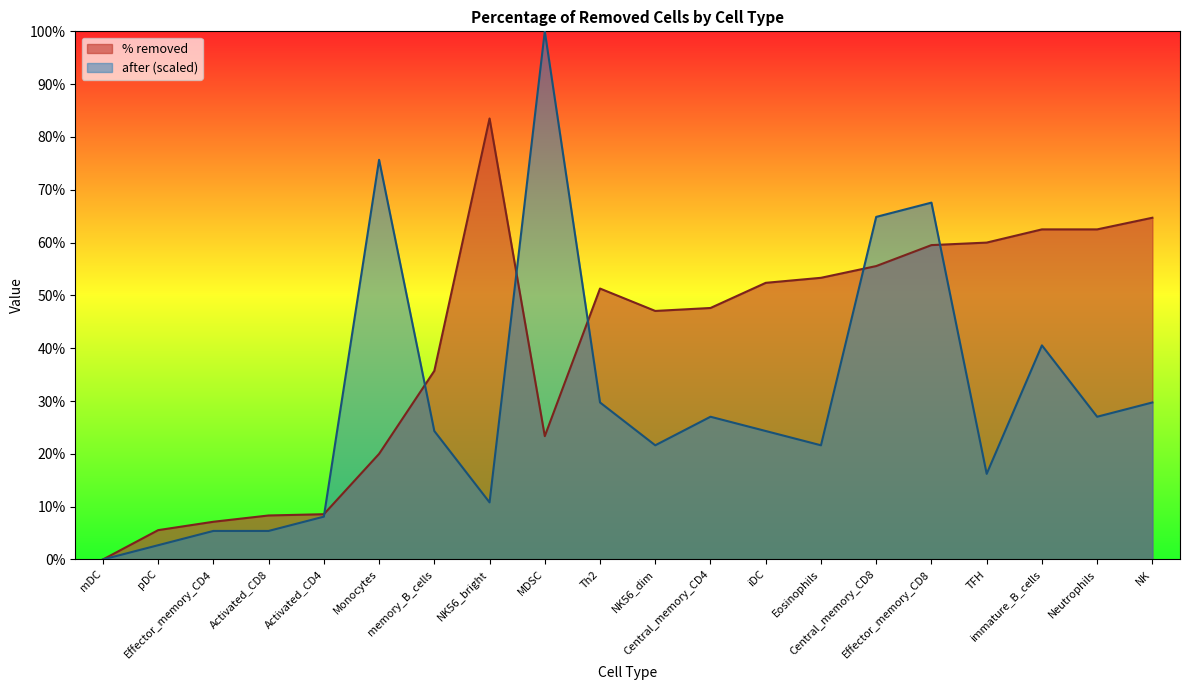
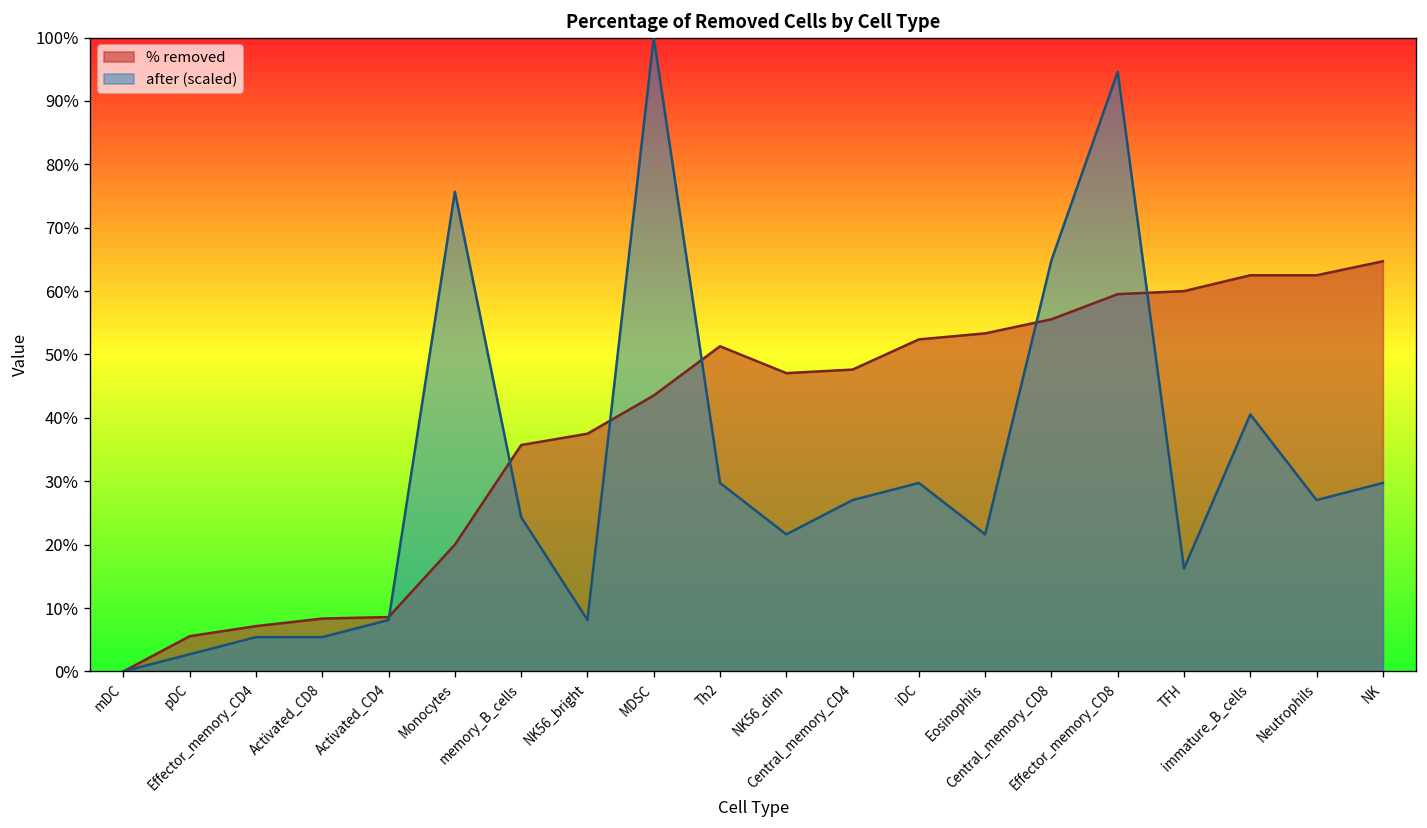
  {
    "% removed": {
      "pDC": "6%",
      "Effector_memory_CD4": "7%",
      "Activated_CD8": "8%",
      "Monocytes": "20%",
      "memory_B_cells": "36%",
-     "NK56_bright": "84%",
-     "MDSC": "23%",
+     "NK56_bright": "38%",
+     "MDSC": "44%",
      "Th2": "51%",
      "NK56_dim": "47%",
      "Central_memory_CD4": "48%",
      "iDC": "52%",
      "Eosinophils": "53%",
      "Central_memory_CD8": "56%",
      "Effector_memory_CD8": "60%",
      "TFH": "60%",
      "immature_B_cells": "63%",
      "Neutrophils": "63%",
      "NK": "65%"
    },
    "after (scaled)": {
      "pDC": "3%",
      "Effector_memory_CD4": "5%",
      "Activated_CD8": "5%",
      "Monocytes": "76%",
      "memory_B_cells": "24%",
-     "NK56_bright": "11%",
+     "NK56_bright": "8%",
      "MDSC": "100%",
      "Th2": "30%",
      "NK56_dim": "22%",
      "Central_memory_CD4": "27%",
-     "iDC": "24%",
+     "iDC": "30%",
      "Eosinophils": "22%",
      "Central_memory_CD8": "65%",
-     "Effector_memory_CD8": "68%",
+     "Effector_memory_CD8": "95%",
      "TFH": "16%",
      "immature_B_cells": "41%",
      "Neutrophils": "27%",
      "NK": "30%"
    }
  }
